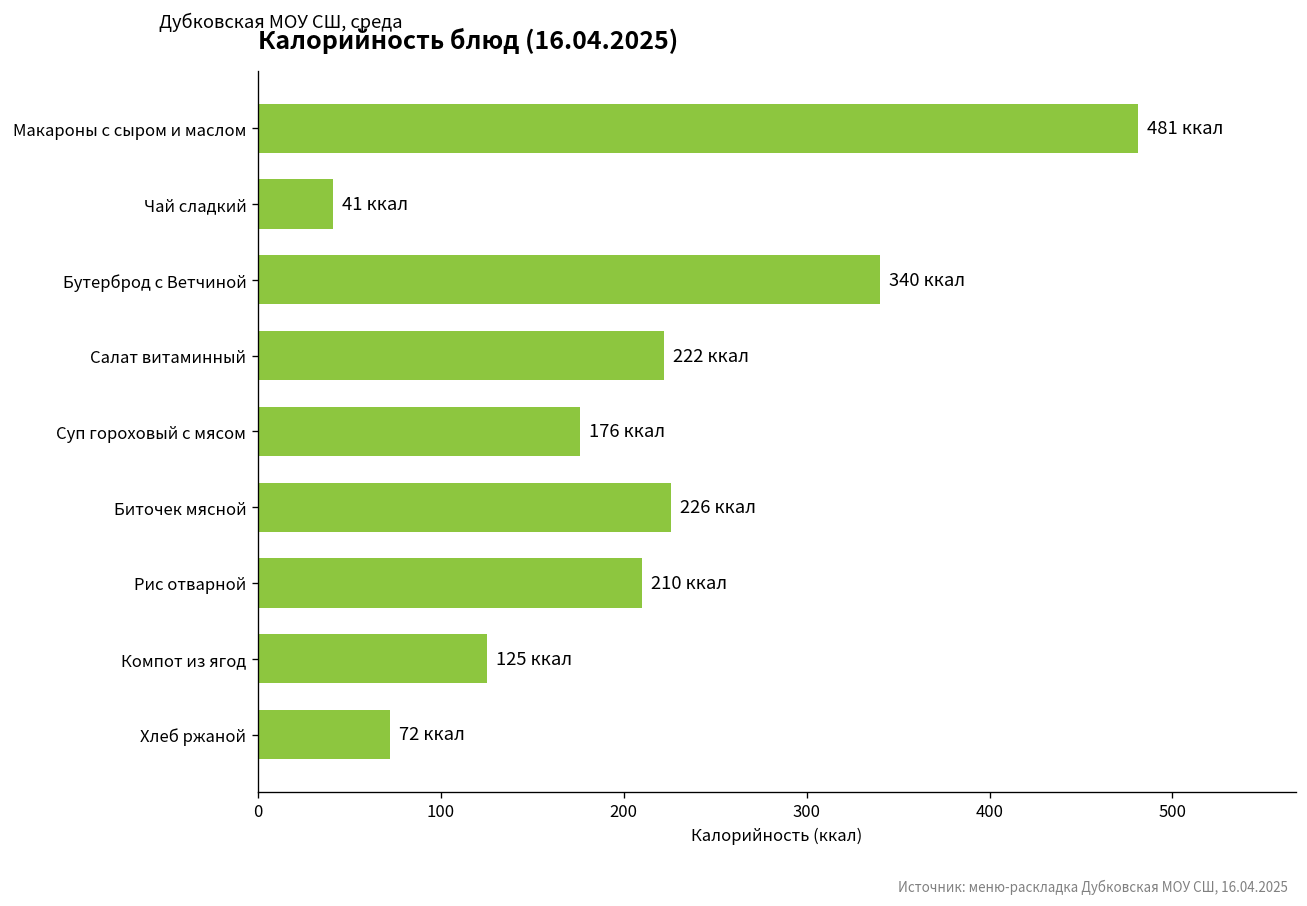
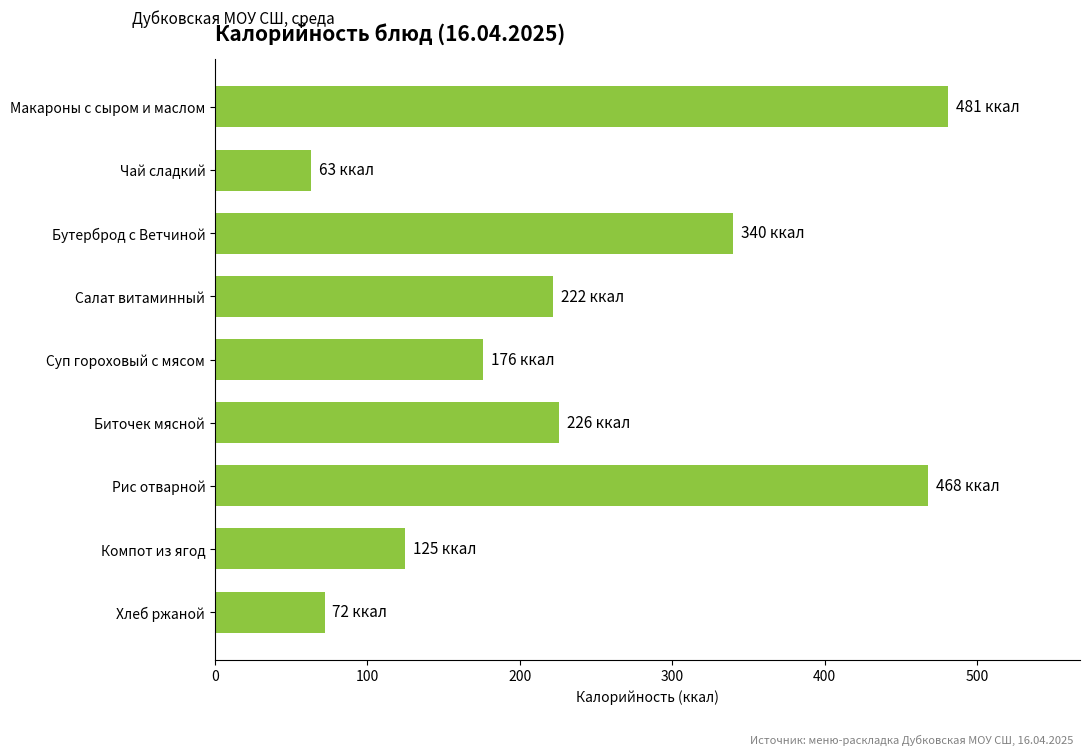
  {
    "Макароны с сыром и маслом": 481,
-   "Чай сладкий": 41,
+   "Чай сладкий": 63,
    "Бутерброд с Ветчиной": 340,
    "Салат витаминный": 222,
    "Суп гороховый с мясом": 176,
    "Биточек мясной": 226,
-   "Рис отварной": 210,
+   "Рис отварной": 468,
    "Компот из ягод": 125,
    "Хлеб ржаной": 72
  }
